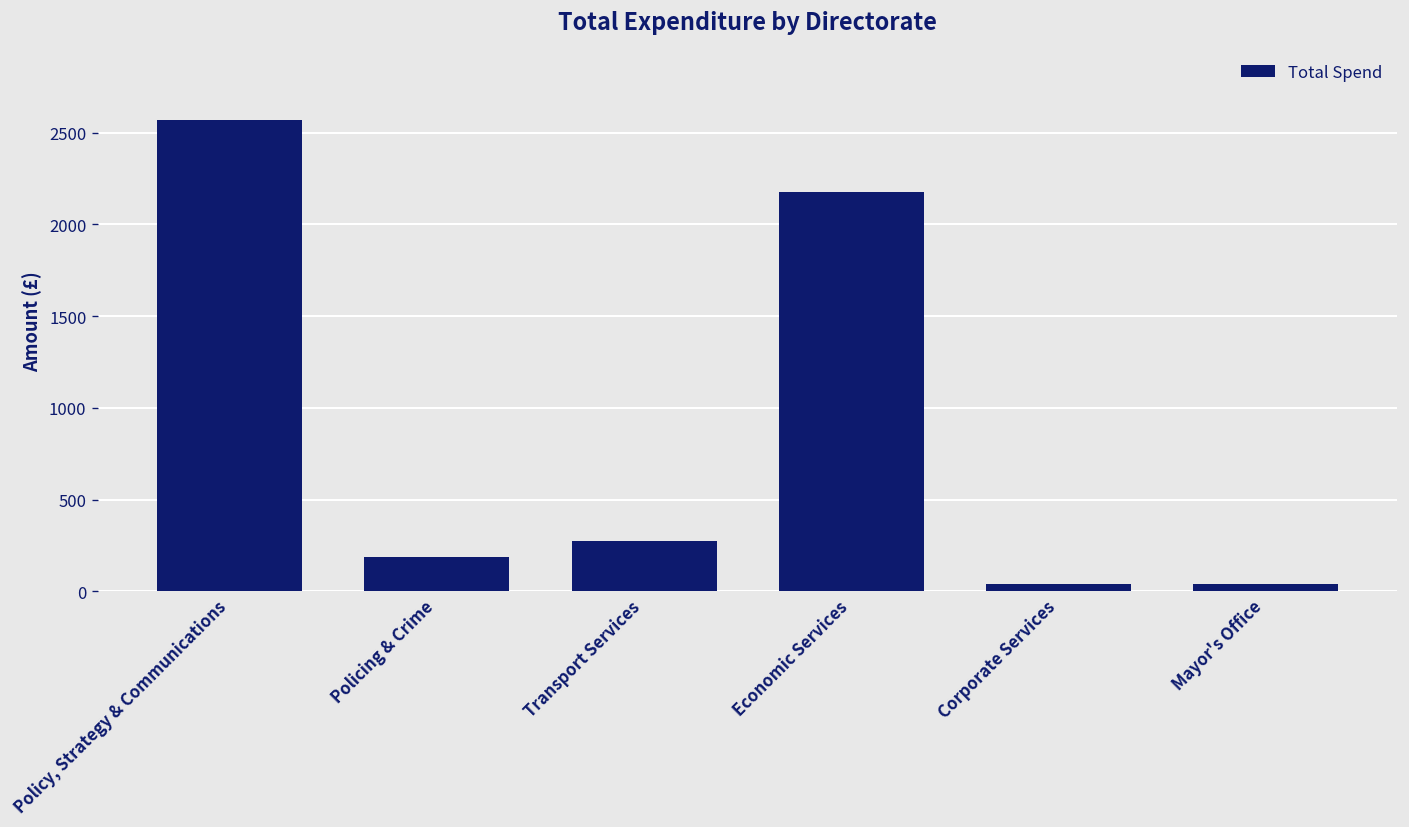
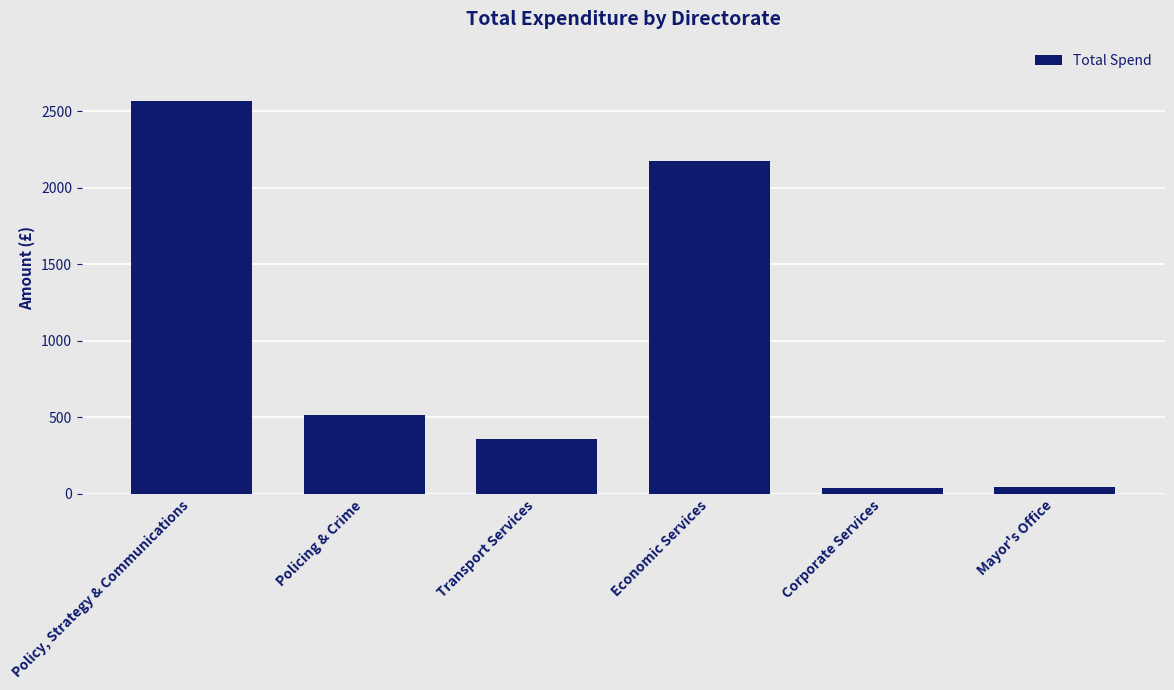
  {
    "Policy, Strategy & Communications": 2570,
-   "Policing & Crime": 190,
-   "Transport Services": 280,
+   "Policing & Crime": 520,
+   "Transport Services": 360,
    "Economic Services": 2180,
    "Corporate Services": 40,
    "Mayor's Office": 40
  }
